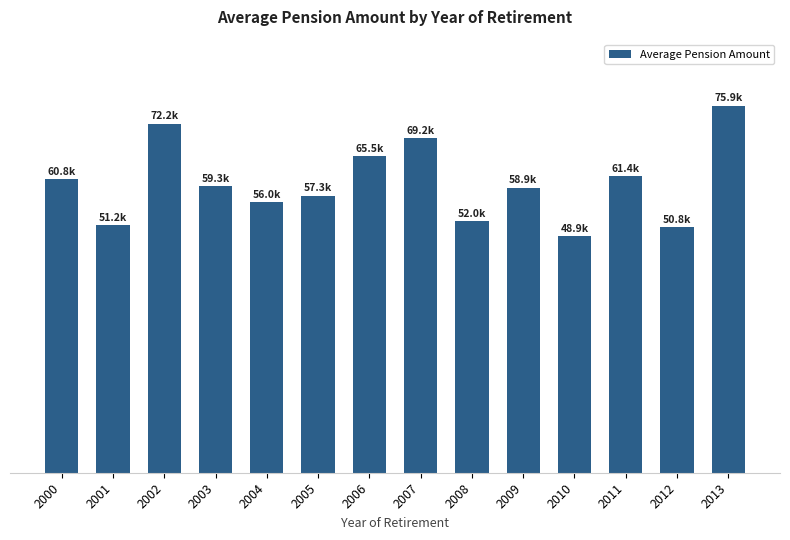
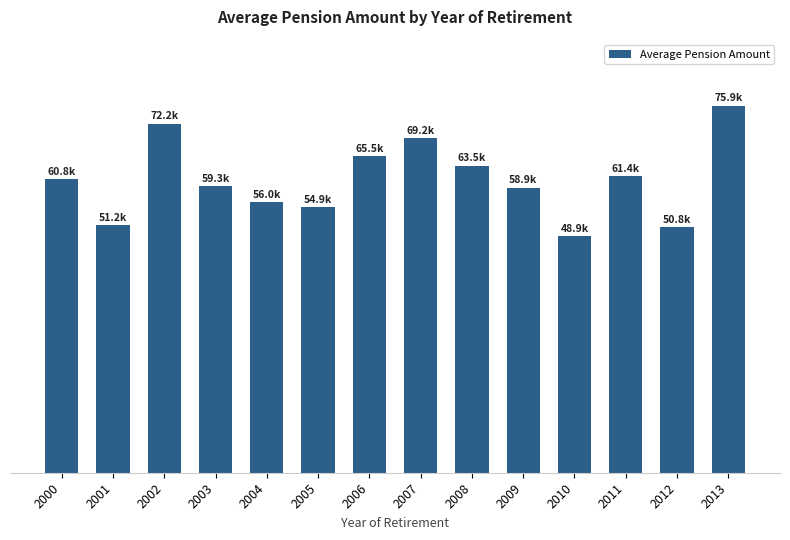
  {
    "2000": "60.8k",
    "2001": "51.2k",
    "2002": "72.2k",
    "2003": "59.3k",
    "2004": "56.0k",
-   "2005": "57.3k",
+   "2005": "54.9k",
    "2006": "65.5k",
    "2007": "69.2k",
-   "2008": "52.0k",
+   "2008": "63.5k",
    "2009": "58.9k",
    "2010": "48.9k",
    "2011": "61.4k",
    "2012": "50.8k",
    "2013": "75.9k"
  }
